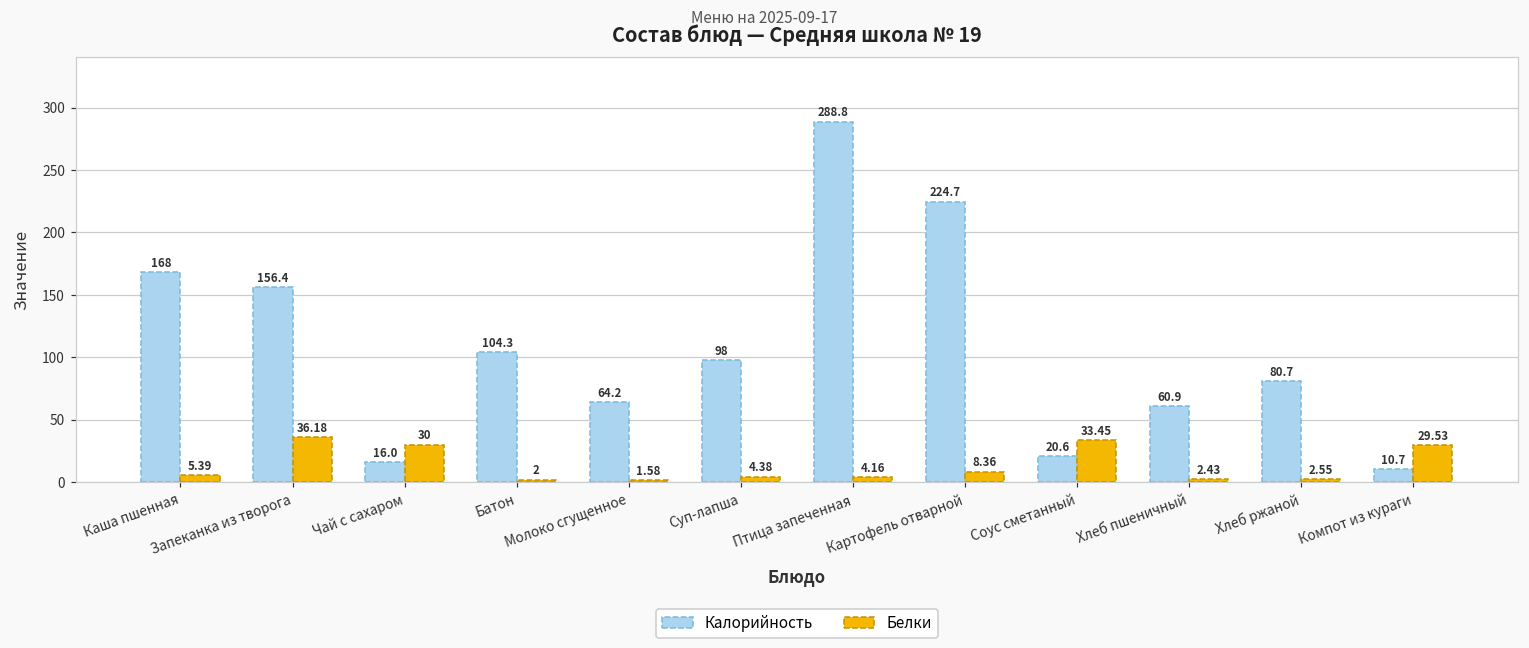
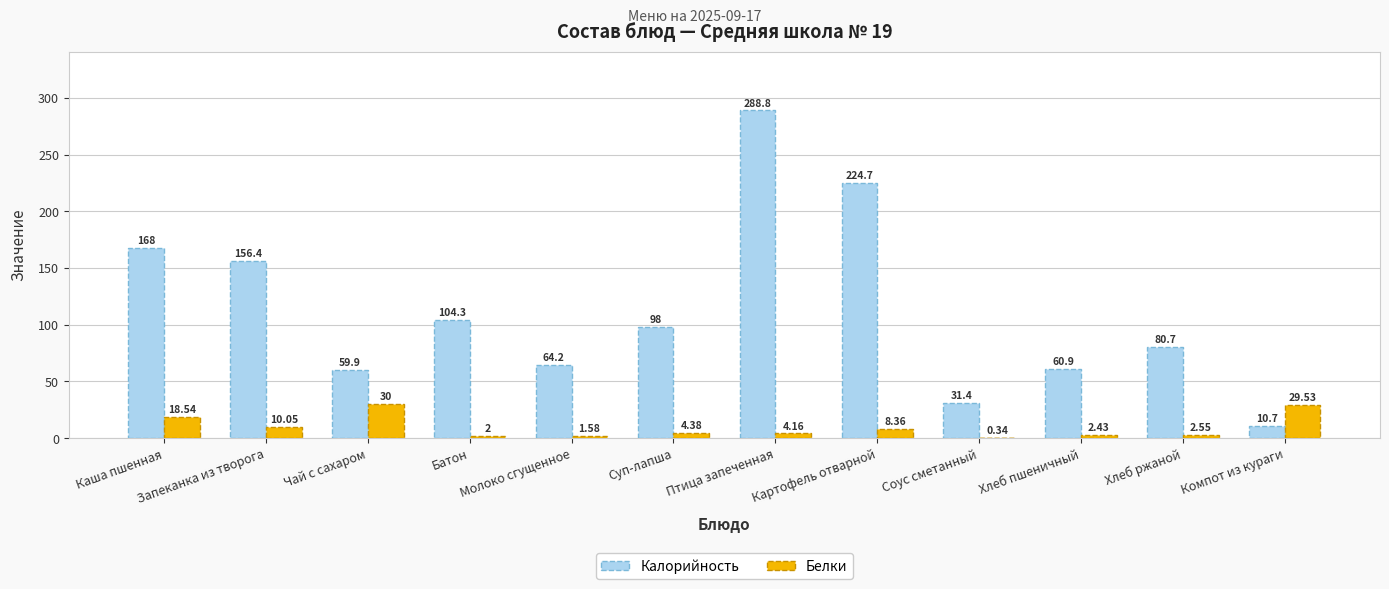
  {
    "Калорийность": {
      "Каша пшенная": 168,
      "Запеканка из творога": 156.4,
-     "Чай с сахаром": 16.0,
+     "Чай с сахаром": 59.9,
      "Батон": 104.3,
      "Молоко сгущенное": 64.2,
      "Суп-лапша": 98,
      "Птица запеченная": 288.8,
      "Картофель отварной": 224.7,
-     "Соус сметанный": 20.6,
+     "Соус сметанный": 31.4,
      "Хлеб пшеничный": 60.9,
      "Хлеб ржаной": 80.7,
      "Компот из кураги": 10.7
    },
    "Белки": {
-     "Каша пшенная": 5.39,
-     "Запеканка из творога": 36.18,
+     "Каша пшенная": 18.54,
+     "Запеканка из творога": 10.05,
      "Чай с сахаром": 30,
      "Батон": 2,
      "Молоко сгущенное": 1.58,
      "Суп-лапша": 4.38,
      "Птица запеченная": 4.16,
      "Картофель отварной": 8.36,
-     "Соус сметанный": 33.45,
+     "Соус сметанный": 0.34,
      "Хлеб пшеничный": 2.43,
      "Хлеб ржаной": 2.55,
      "Компот из кураги": 29.53
    }
  }
